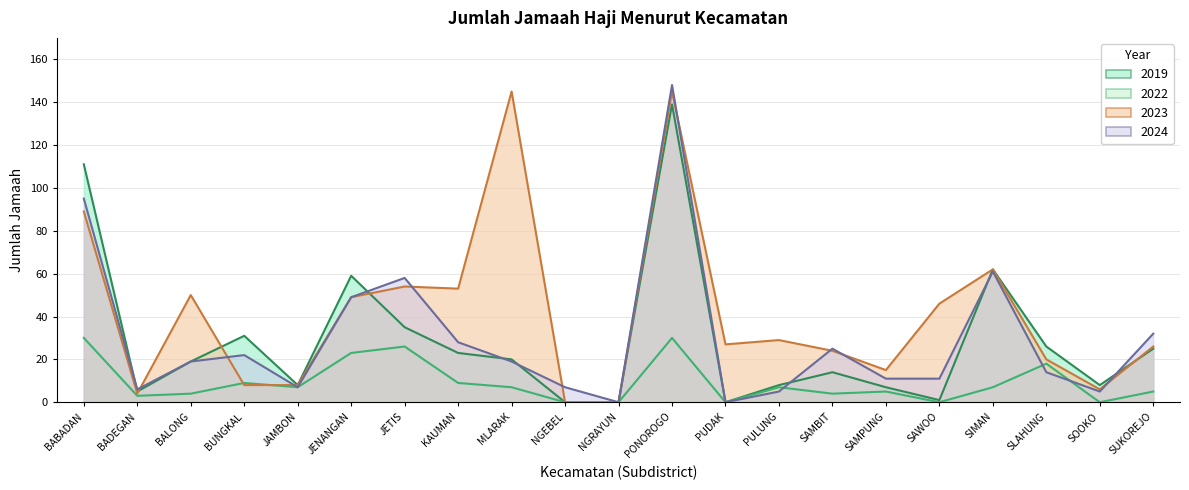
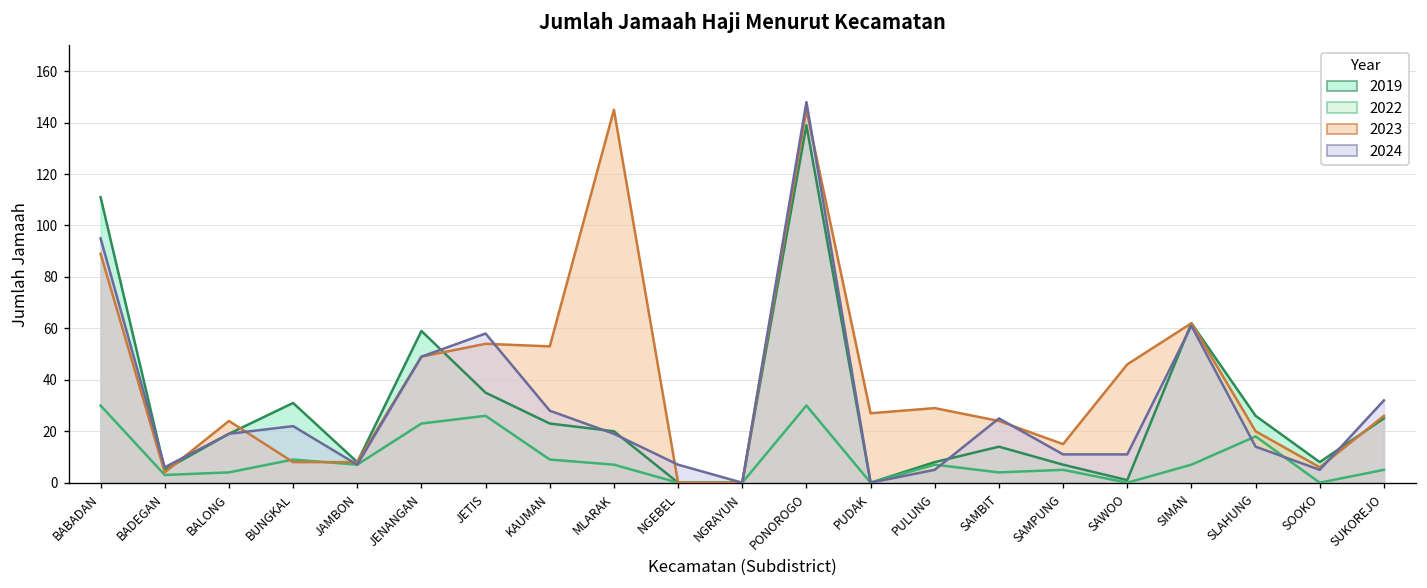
  {
    "2023": {
      "BABADAN": 89,
-     "BALONG": 50,
+     "BALONG": 24,
      "JETIS": 54,
      "KAUMAN": 53,
      "MLARAK": 145,
      "PONOROGO": 145,
      "PUDAK": 27,
      "PULUNG": 29,
      "SAMPUNG": 15,
      "SAWOO": 46,
      "SLAHUNG": 20
    }
  }
